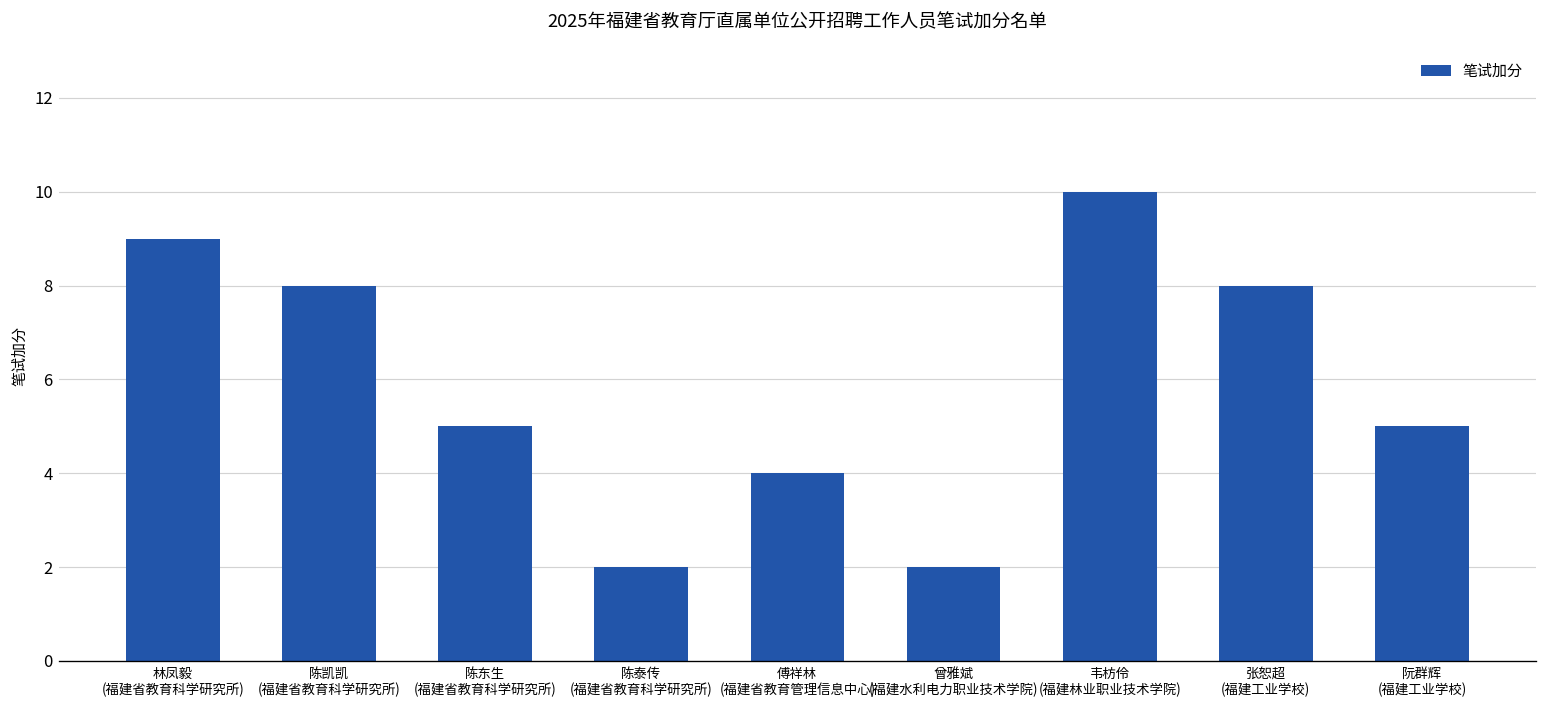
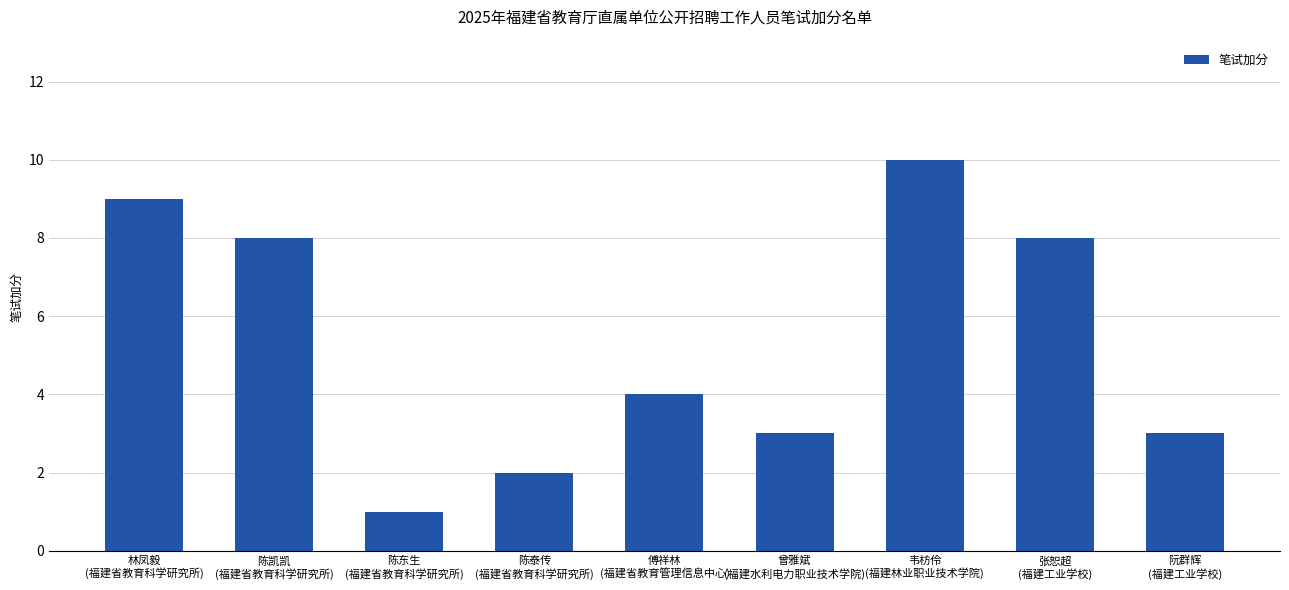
  {
    "林凤毅 (福建省教育科学研究所)": 9,
    "陈凯凯 (福建省教育科学研究所)": 8,
-   "陈东生 (福建省教育科学研究所)": 5,
+   "陈东生 (福建省教育科学研究所)": 1,
    "陈泰传 (福建省教育科学研究所)": 2,
    "傅祥林 (福建省教育管理信息中心)": 4,
-   "曾雅斌 (福建水利电力职业技术学院)": 2,
+   "曾雅斌 (福建水利电力职业技术学院)": 3,
    "韦枋伶 (福建林业职业技术学院)": 10,
    "张恕超 (福建工业学校)": 8,
-   "阮群辉 (福建工业学校)": 5
+   "阮群辉 (福建工业学校)": 3
  }
